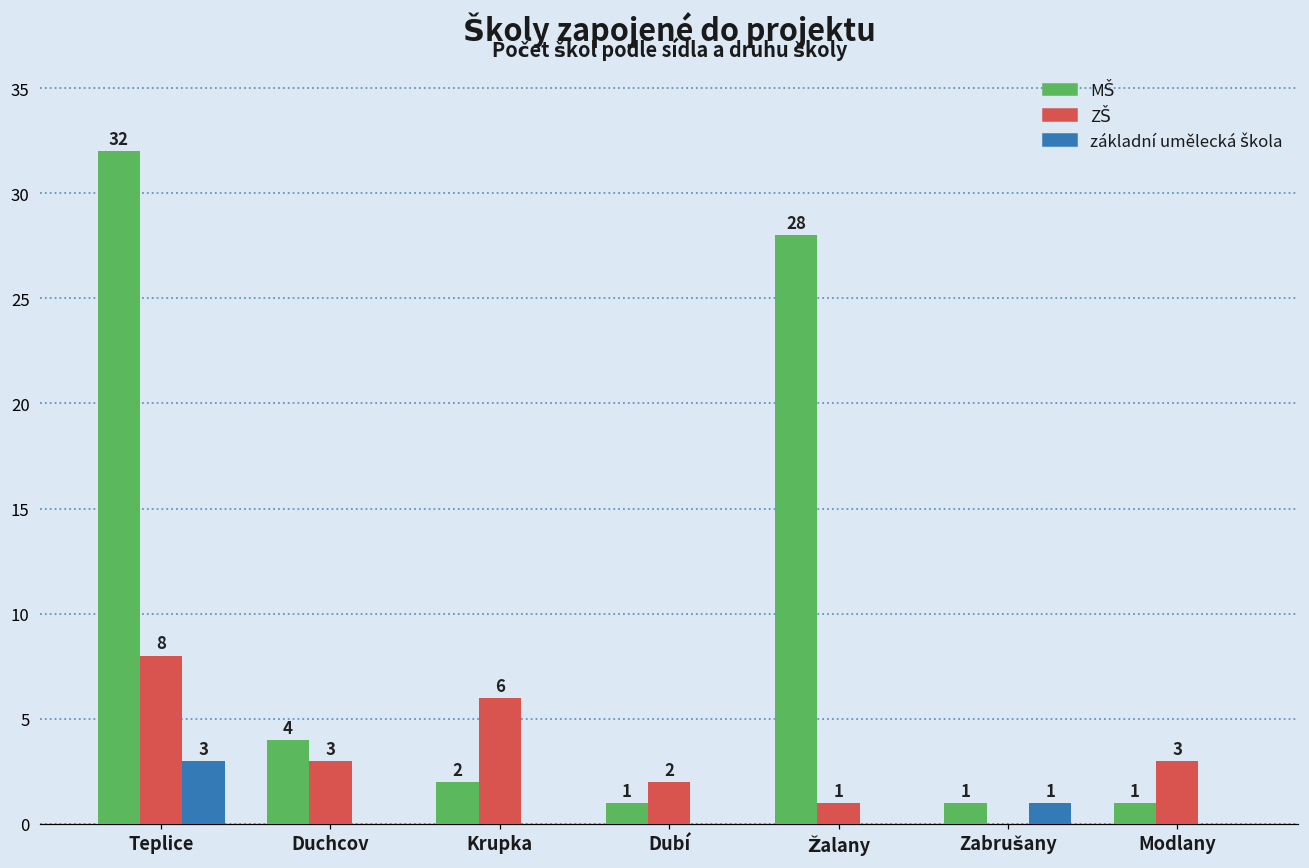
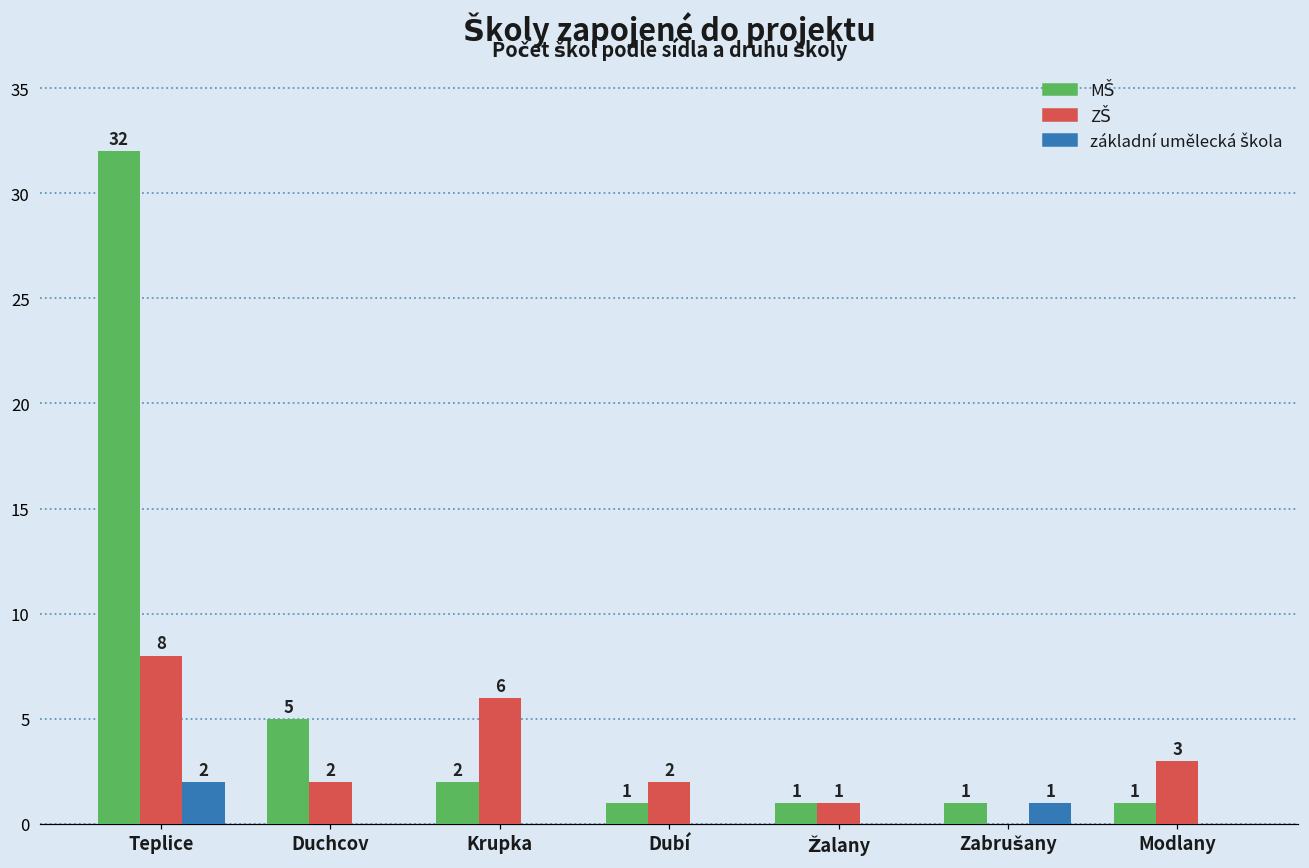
  {
    "MŠ": {
      "Teplice": 32,
-     "Duchcov": 4,
+     "Duchcov": 5,
      "Krupka": 2,
      "Dubí": 1,
-     "Žalany": 28,
+     "Žalany": 1,
      "Zabrušany": 1,
      "Modlany": 1
    },
    "ZŠ": {
      "Teplice": 8,
-     "Duchcov": 3,
+     "Duchcov": 2,
      "Krupka": 6,
      "Dubí": 2,
      "Žalany": 1,
      "Modlany": 3
    },
    "základní umělecká škola": {
-     "Teplice": 3,
+     "Teplice": 2,
      "Zabrušany": 1
    }
  }
